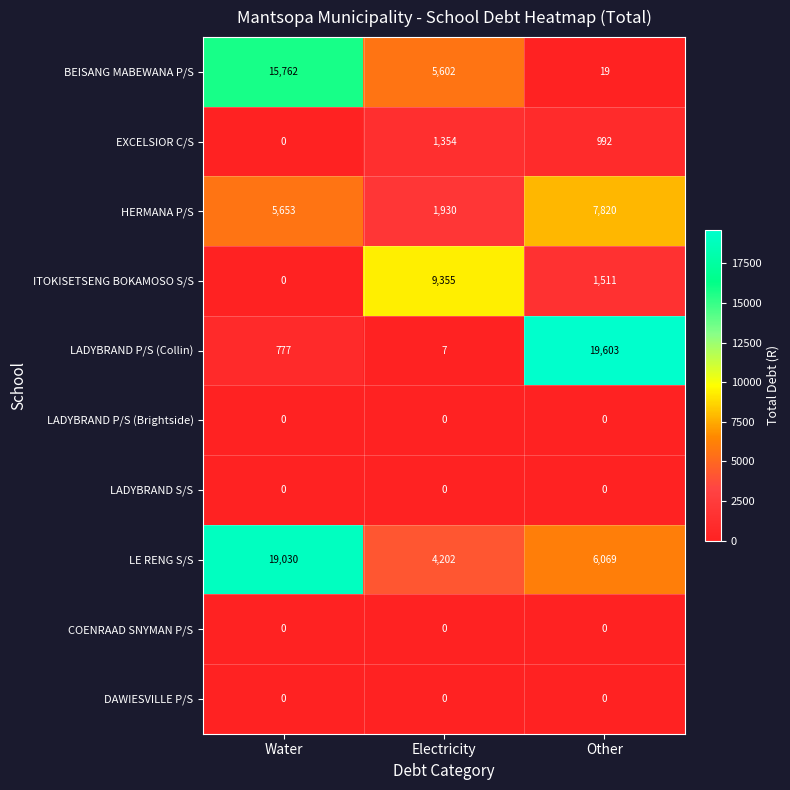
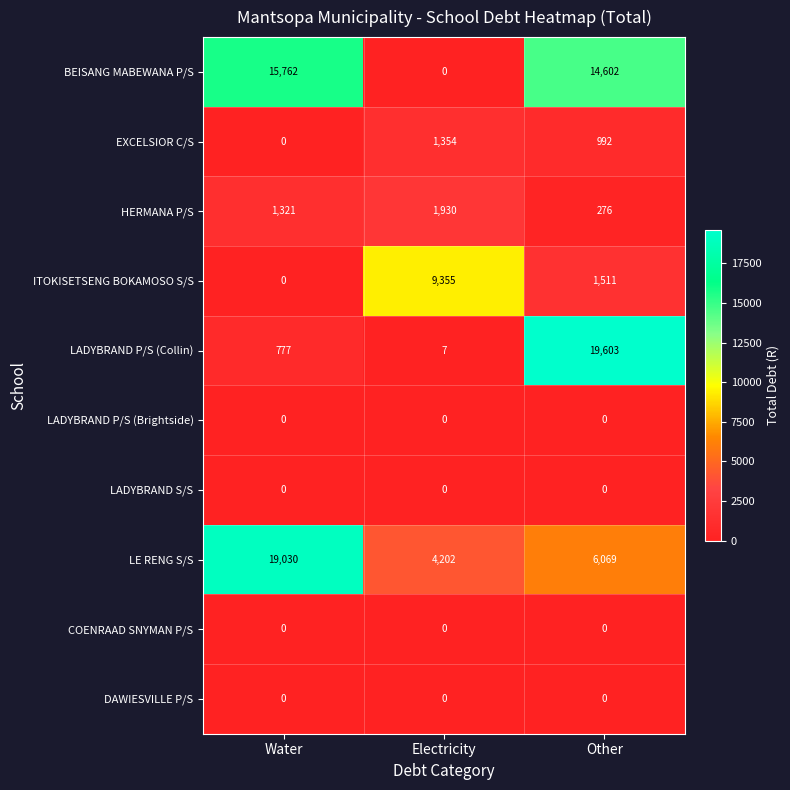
  {
    "BEISANG MABEWANA P/S": {
      "Water": "15,762",
-     "Electricity": "5,602",
-     "Other": "19"
+     "Electricity": "0",
+     "Other": "14,602"
    },
    "EXCELSIOR C/S": {
      "Water": "0",
      "Electricity": "1,354",
      "Other": "992"
    },
    "HERMANA P/S": {
-     "Water": "5,653",
+     "Water": "1,321",
      "Electricity": "1,930",
-     "Other": "7,820"
+     "Other": "276"
    },
    "ITOKISETSENG BOKAMOSO S/S": {
      "Water": "0",
      "Electricity": "9,355",
      "Other": "1,511"
    },
    "LADYBRAND P/S (Collin)": {
      "Water": "777",
      "Electricity": "7",
      "Other": "19,603"
    },
    "LADYBRAND P/S (Brightside)": {
      "Water": "0",
      "Electricity": "0",
      "Other": "0"
    },
    "LADYBRAND S/S": {
      "Water": "0",
      "Electricity": "0",
      "Other": "0"
    },
    "LE RENG S/S": {
      "Water": "19,030",
      "Electricity": "4,202",
      "Other": "6,069"
    },
    "COENRAAD SNYMAN P/S": {
      "Water": "0",
      "Electricity": "0",
      "Other": "0"
    },
    "DAWIESVILLE P/S": {
      "Water": "0",
      "Electricity": "0",
      "Other": "0"
    }
  }
